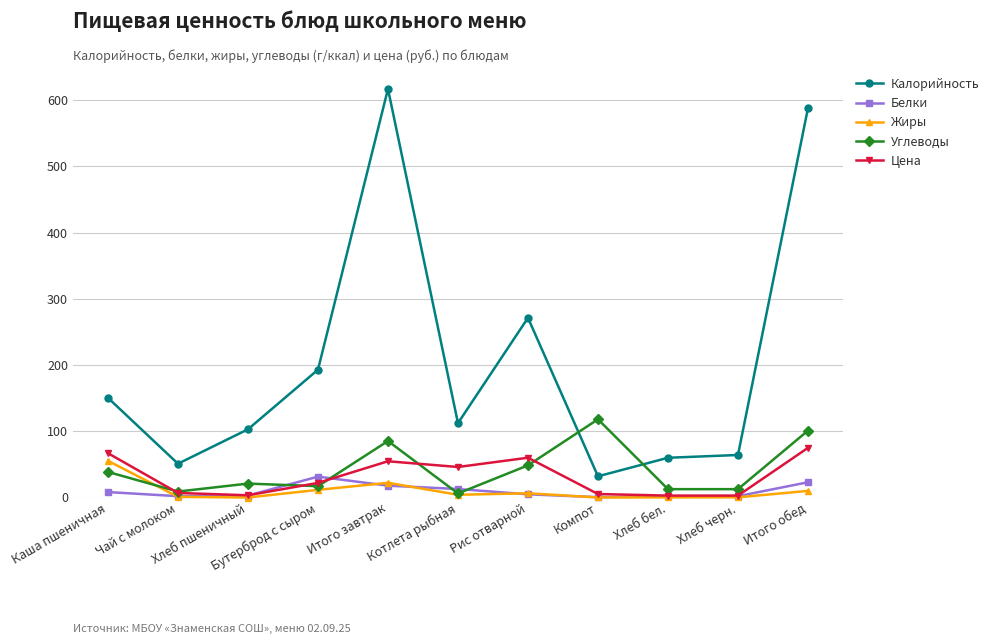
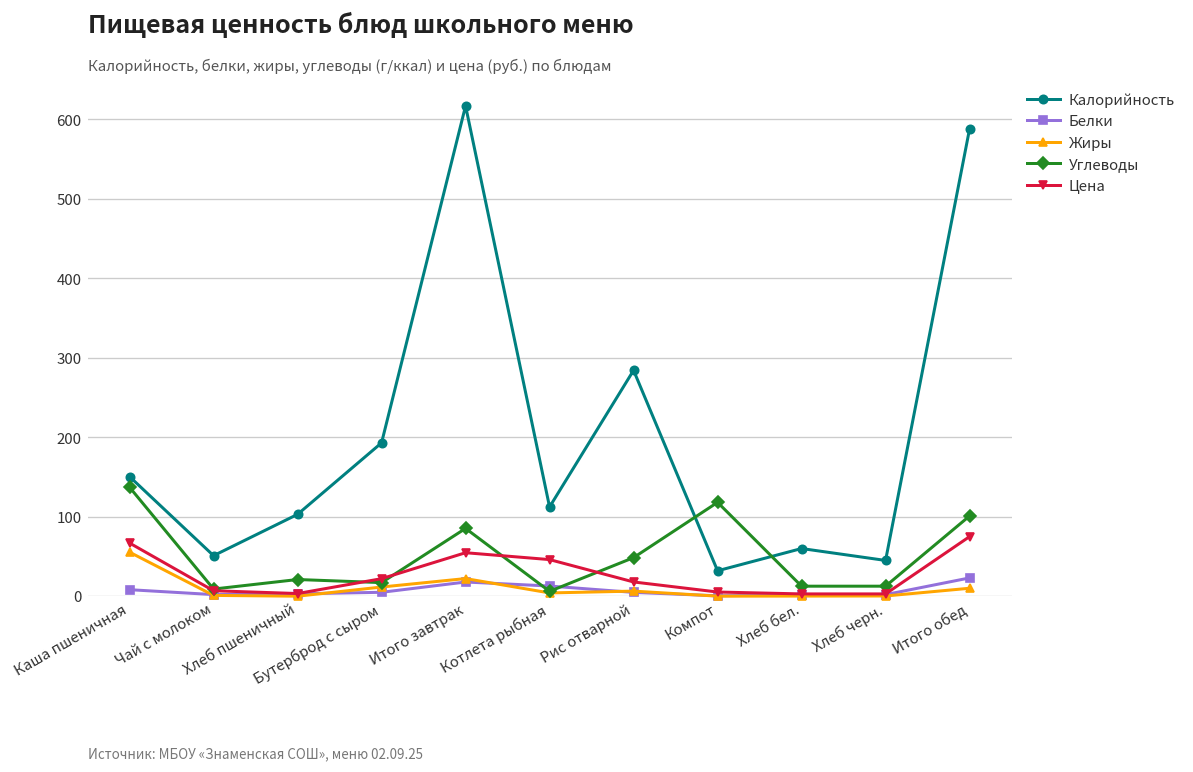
  {
    "Калорийность": {
      "Каша пшеничная": 150,
      "Чай с молоком": 50,
      "Хлеб пшеничный": 100,
      "Бутерброд с сыром": 190,
      "Итого завтрак": 620,
      "Котлета рыбная": 110,
-     "Рис отварной": 270,
+     "Рис отварной": 280,
      "Компот": 30,
      "Хлеб бел.": 60,
-     "Хлеб черн.": 60,
+     "Хлеб черн.": 50,
      "Итого обед": 590
    },
    "Белки": {
      "Каша пшеничная": 10,
-     "Бутерброд с сыром": 30,
+     "Бутерброд с сыром": 0,
      "Итого завтрак": 20,
      "Котлета рыбная": 10,
      "Итого обед": 20
    },
    "Жиры": {
      "Каша пшеничная": 60,
      "Бутерброд с сыром": 10,
      "Итого завтрак": 20,
      "Итого обед": 10
    },
    "Углеводы": {
-     "Каша пшеничная": 40,
+     "Каша пшеничная": 140,
      "Хлеб пшеничный": 20,
      "Бутерброд с сыром": 20,
      "Итого завтрак": 90,
      "Рис отварной": 50,
      "Компот": 120,
      "Хлеб бел.": 10,
      "Хлеб черн.": 10,
      "Итого обед": 100
    },
    "Цена": {
      "Каша пшеничная": 70,
      "Бутерброд с сыром": 20,
      "Итого завтрак": 50,
      "Котлета рыбная": 50,
-     "Рис отварной": 60,
+     "Рис отварной": 20,
      "Компот": 10,
      "Итого обед": 80
    }
  }
